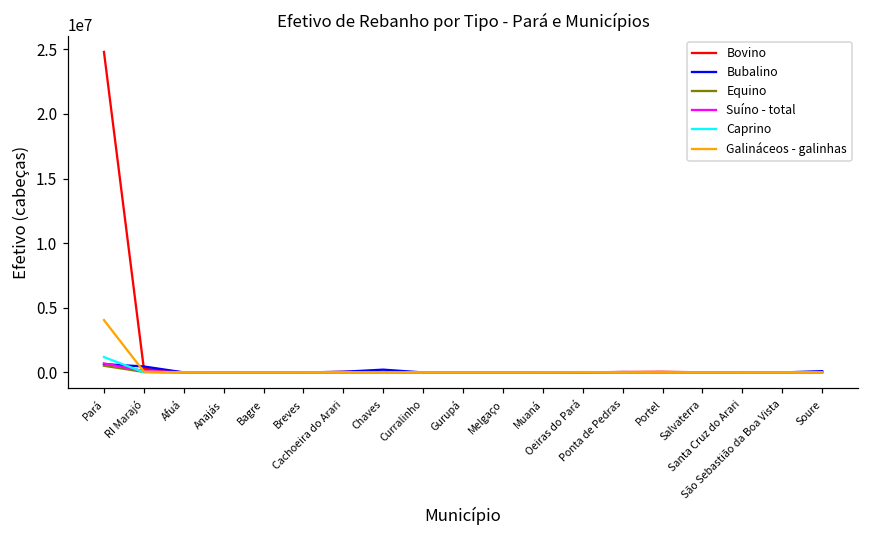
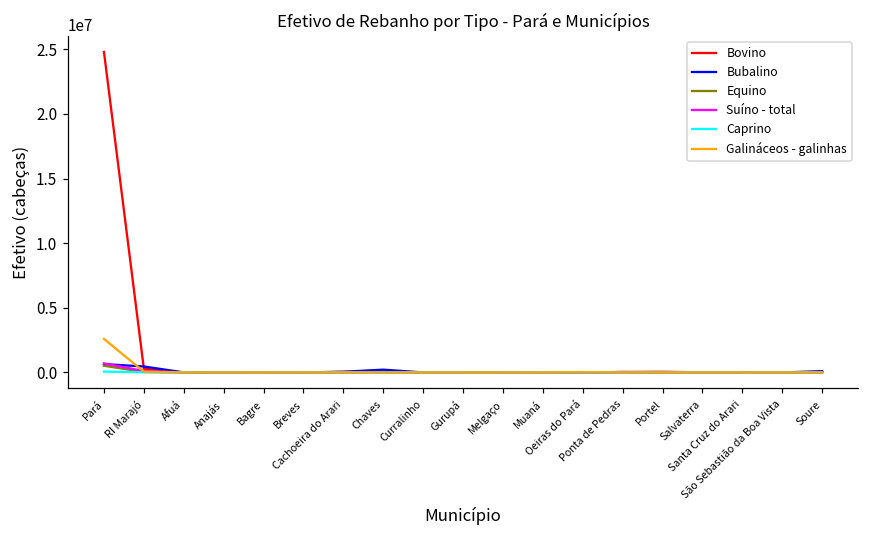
  {
    "Bovino": {
      "Pará": 24800000
    },
    "Caprino": {
-     "Pará": 1200000
+     "Pará": 100000
    },
    "Galináceos - galinhas": {
-     "Pará": 4100000
+     "Pará": 2600000
    }
  }
